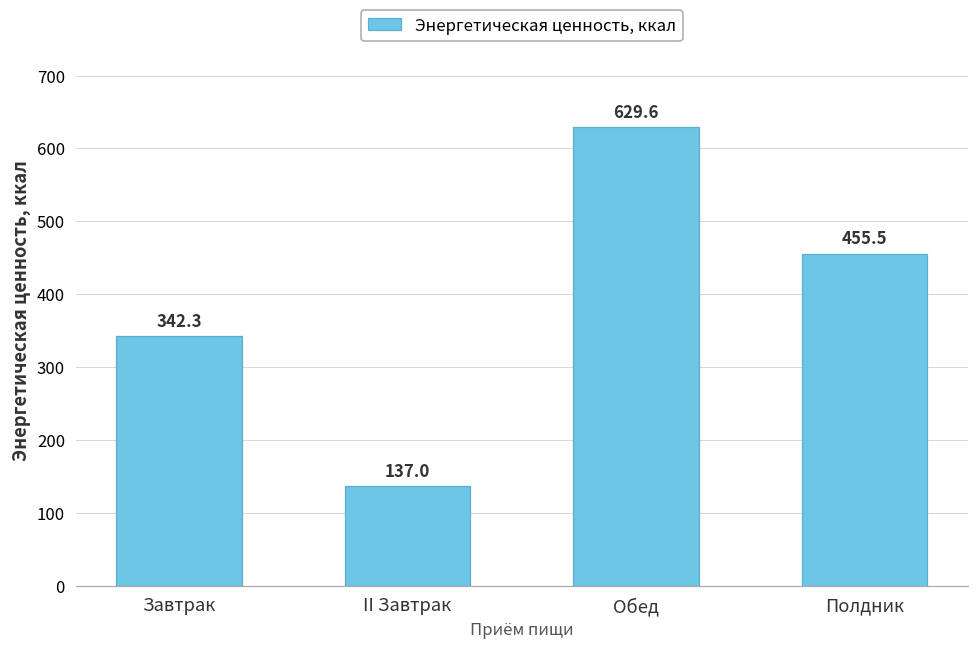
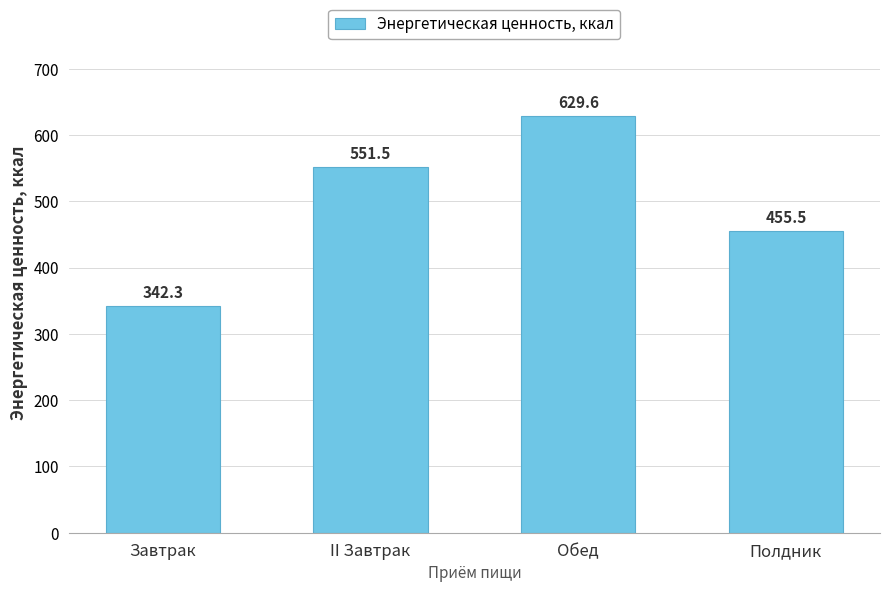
  {
    "Завтрак": 342.3,
-   "II Завтрак": 137.0,
+   "II Завтрак": 551.5,
    "Обед": 629.6,
    "Полдник": 455.5
  }
